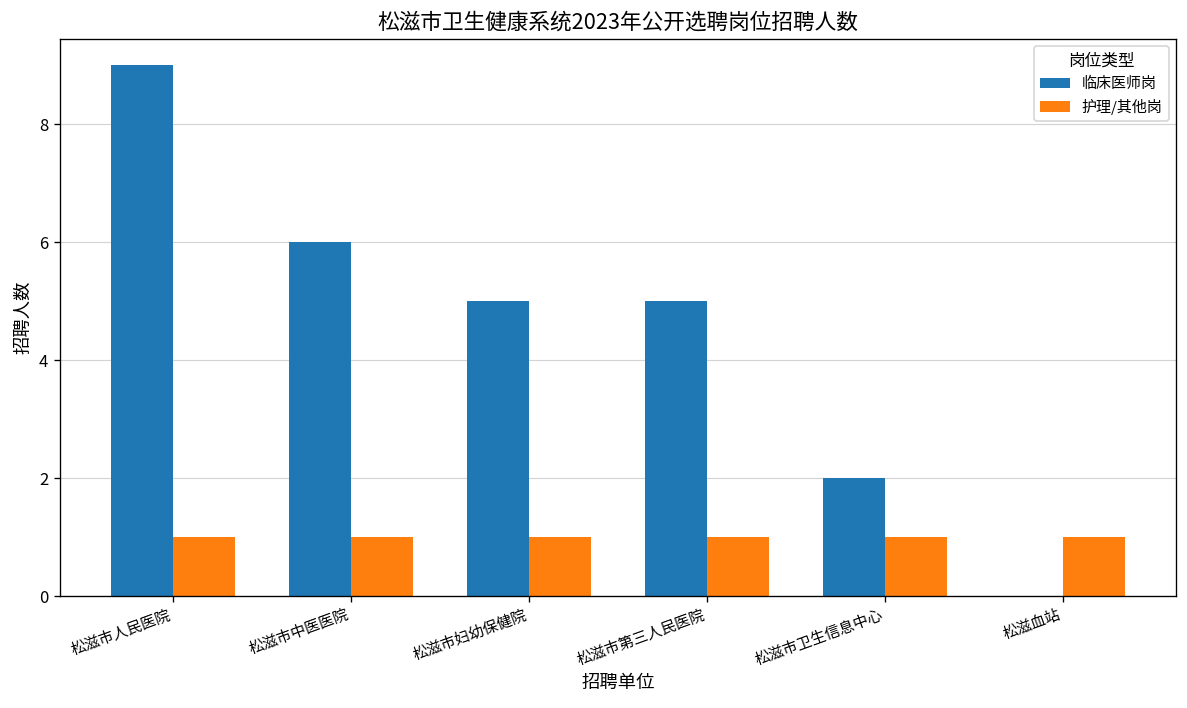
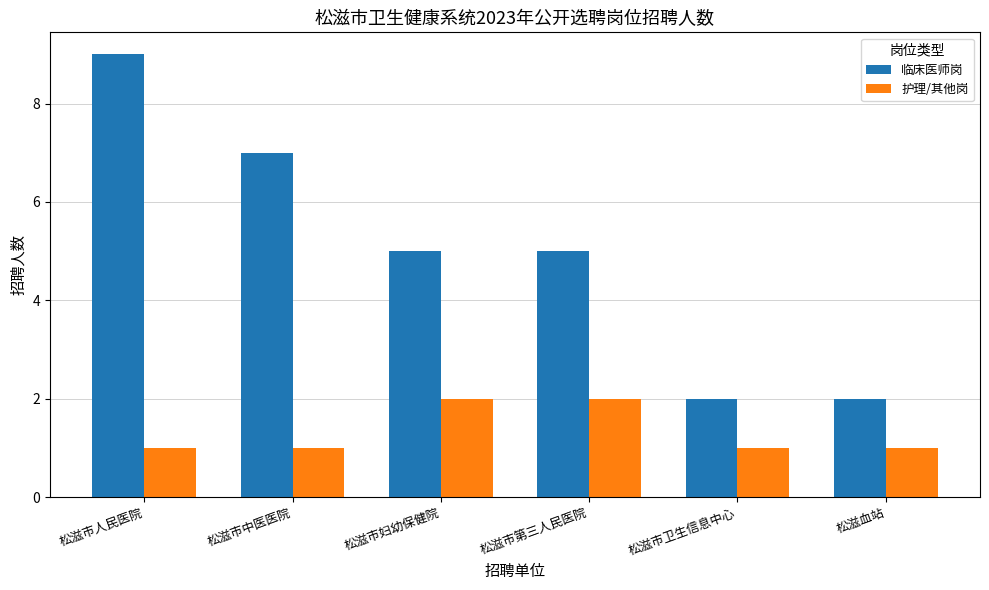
  {
    "临床医师岗": {
      "松滋市人民医院": 9,
-     "松滋市中医医院": 6,
+     "松滋市中医医院": 7,
      "松滋市妇幼保健院": 5,
      "松滋市第三人民医院": 5,
      "松滋市卫生信息中心": 2,
-     "松滋血站": 0
+     "松滋血站": 2
    },
    "护理/其他岗": {
      "松滋市人民医院": 1,
      "松滋市中医医院": 1,
-     "松滋市妇幼保健院": 1,
-     "松滋市第三人民医院": 1,
+     "松滋市妇幼保健院": 2,
+     "松滋市第三人民医院": 2,
      "松滋市卫生信息中心": 1,
      "松滋血站": 1
    }
  }
